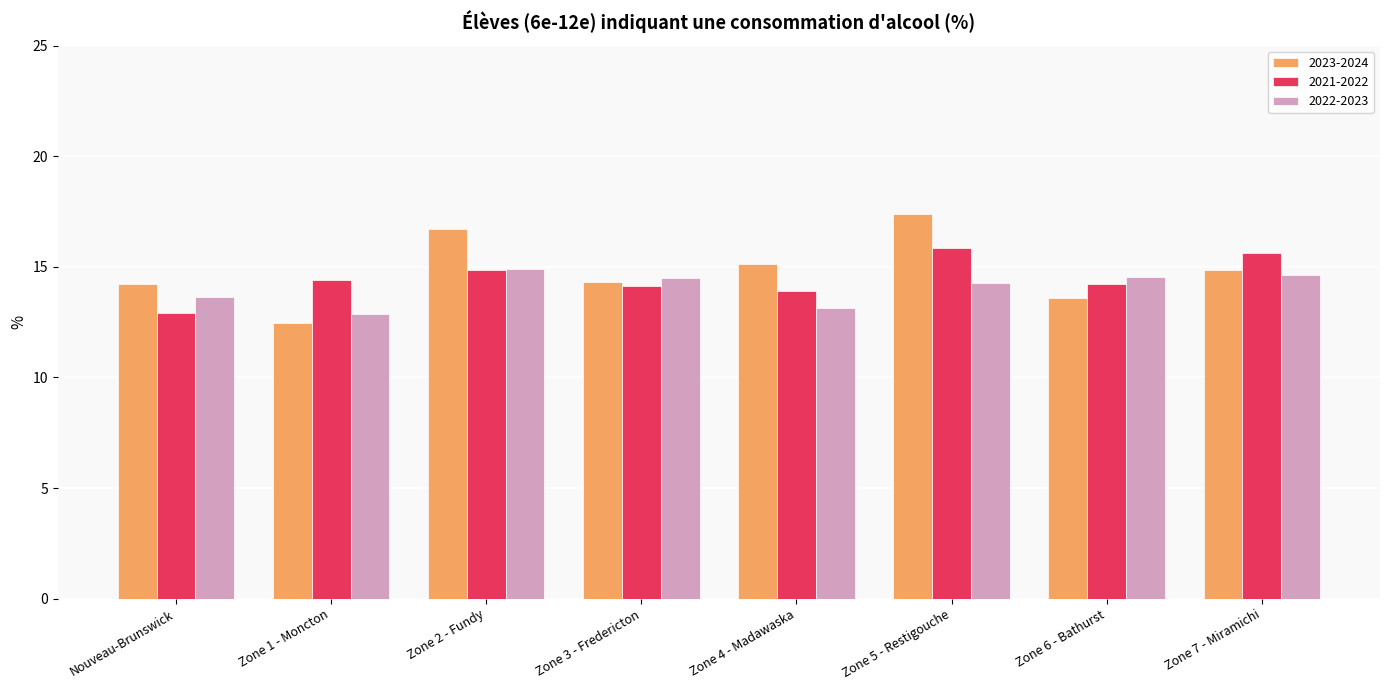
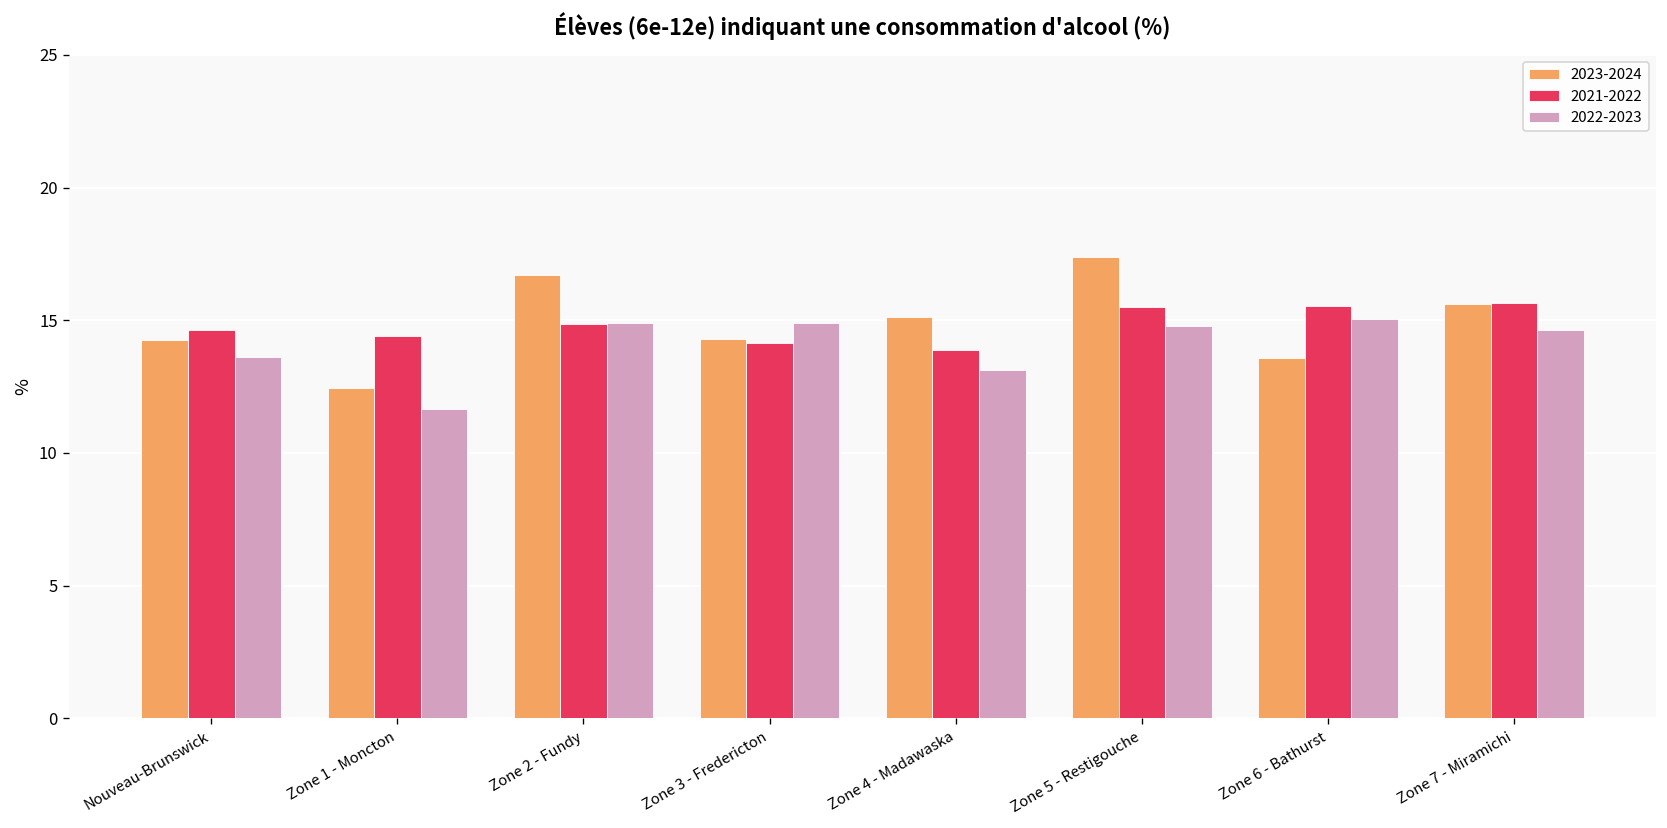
  {
    "2023-2024": {
      "Nouveau-Brunswick": 14.2,
      "Zone 1 - Moncton": 12.5,
      "Zone 2 - Fundy": 16.7,
      "Zone 3 - Fredericton": 14.3,
      "Zone 4 - Madawaska": 15.1,
      "Zone 5 - Restigouche": 17.4,
      "Zone 6 - Bathurst": 13.6,
-     "Zone 7 - Miramichi": 14.9
+     "Zone 7 - Miramichi": 15.6
    },
    "2021-2022": {
-     "Nouveau-Brunswick": 12.9,
+     "Nouveau-Brunswick": 14.6,
      "Zone 1 - Moncton": 14.4,
      "Zone 2 - Fundy": 14.9,
      "Zone 3 - Fredericton": 14.1,
      "Zone 4 - Madawaska": 13.9,
-     "Zone 5 - Restigouche": 15.9,
-     "Zone 6 - Bathurst": 14.2,
+     "Zone 5 - Restigouche": 15.5,
+     "Zone 6 - Bathurst": 15.5,
      "Zone 7 - Miramichi": 15.6
    },
    "2022-2023": {
      "Nouveau-Brunswick": 13.6,
-     "Zone 1 - Moncton": 12.9,
+     "Zone 1 - Moncton": 11.7,
      "Zone 2 - Fundy": 14.9,
-     "Zone 3 - Fredericton": 14.5,
+     "Zone 3 - Fredericton": 14.9,
      "Zone 4 - Madawaska": 13.1,
-     "Zone 5 - Restigouche": 14.3,
-     "Zone 6 - Bathurst": 14.6,
+     "Zone 5 - Restigouche": 14.8,
+     "Zone 6 - Bathurst": 15.0,
      "Zone 7 - Miramichi": 14.6
    }
  }
